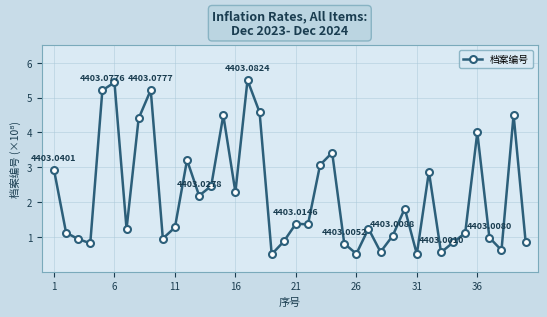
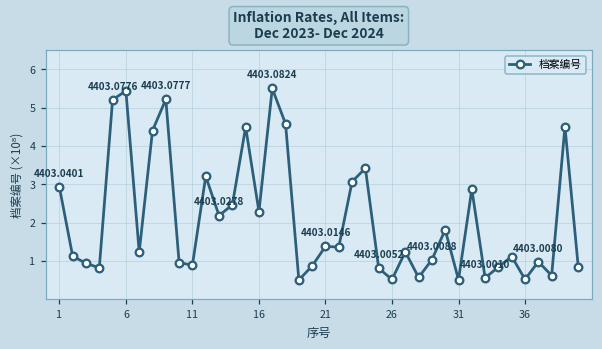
  {
-   "11": 1.3,
+   "11": 0.9,
    "16": 2.3,
    "26": 0.5,
    "31": 0.5,
-   "36": 4.0
+   "36": 0.5
  }
